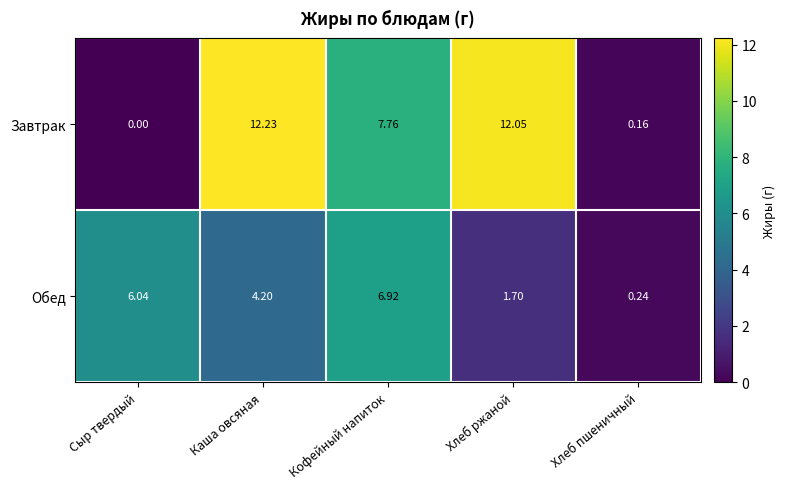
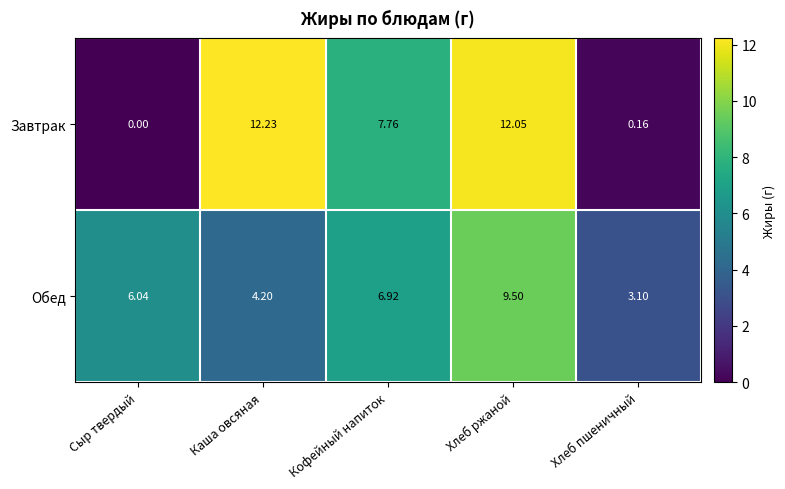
  {
    "Завтрак": {
      "Сыр твердый": 0.00,
      "Каша овсяная": 12.23,
      "Кофейный напиток": 7.76,
      "Хлеб ржаной": 12.05,
      "Хлеб пшеничный": 0.16
    },
    "Обед": {
      "Сыр твердый": 6.04,
      "Каша овсяная": 4.20,
      "Кофейный напиток": 6.92,
-     "Хлеб ржаной": 1.70,
-     "Хлеб пшеничный": 0.24
+     "Хлеб ржаной": 9.50,
+     "Хлеб пшеничный": 3.10
    }
  }
